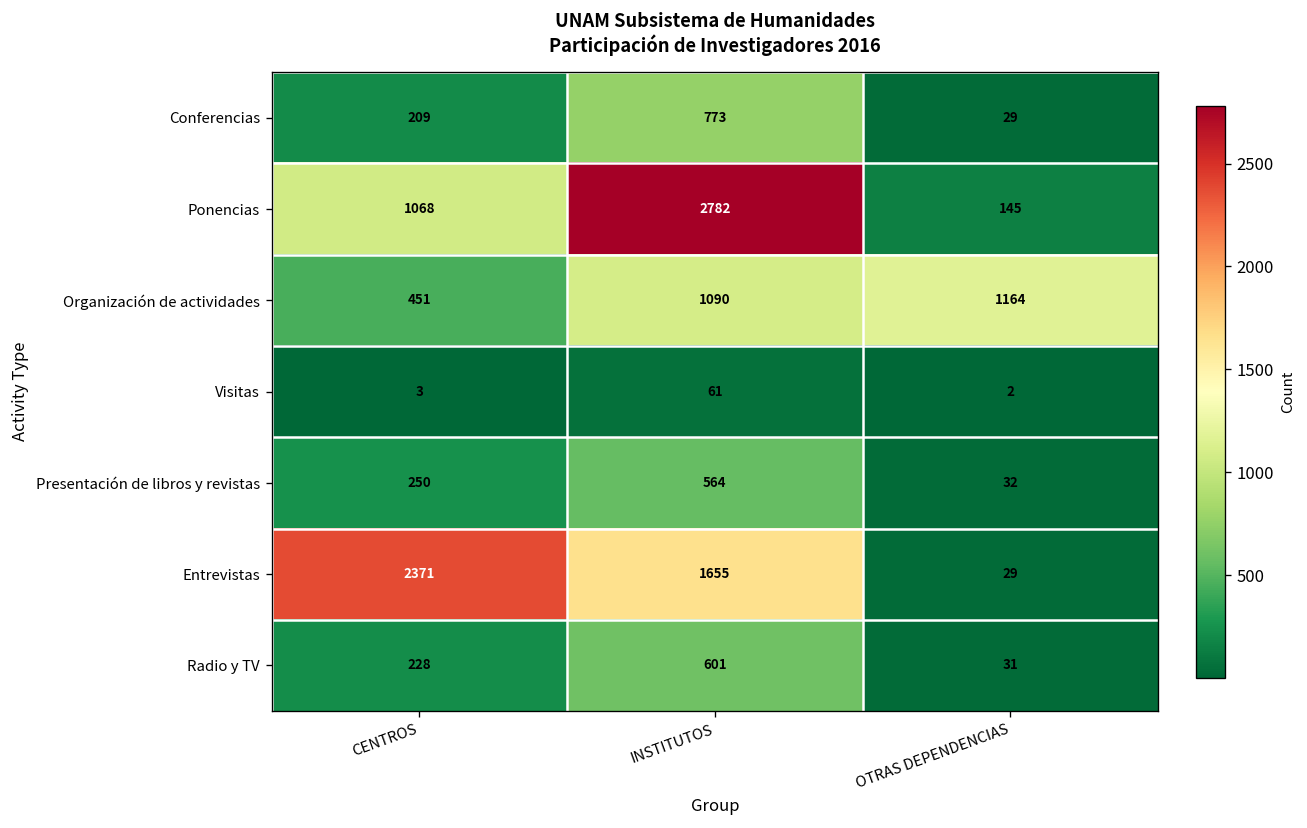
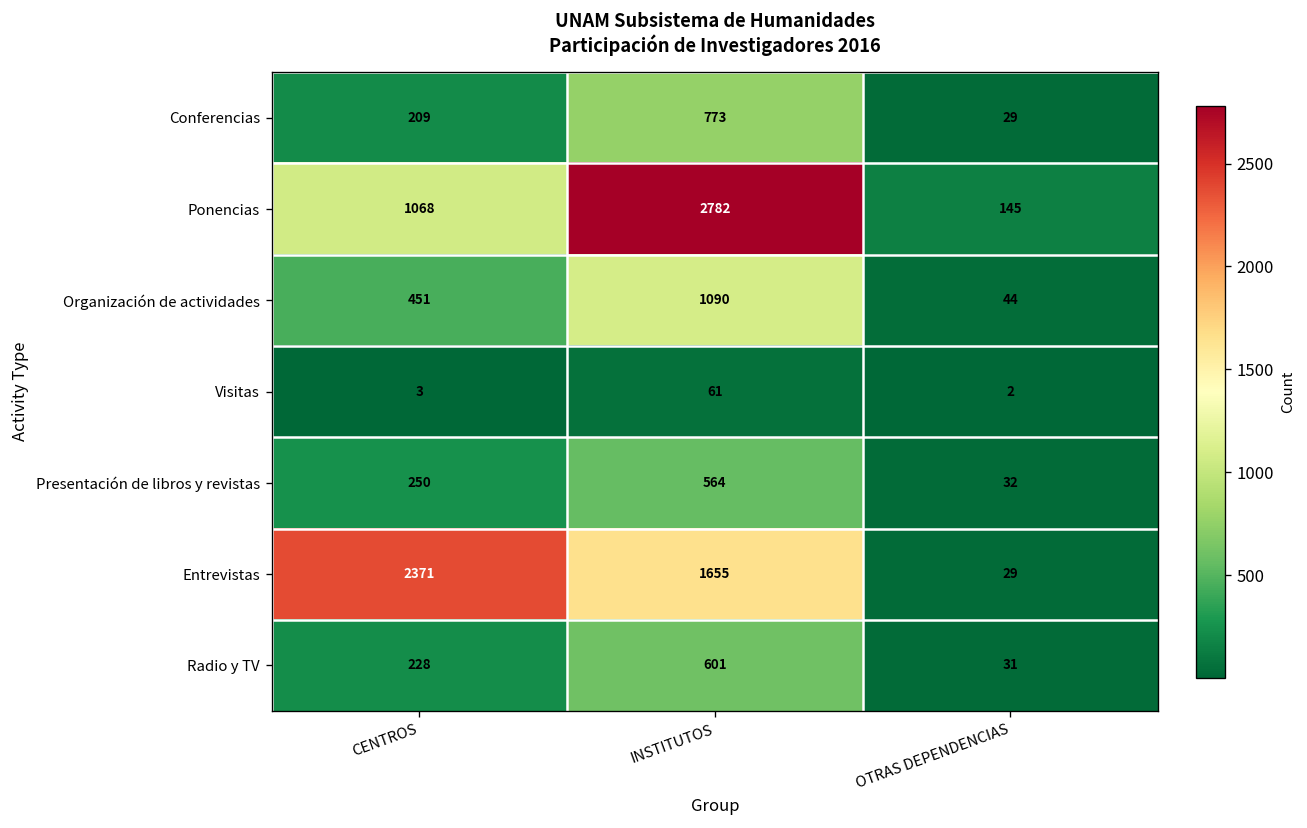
  {
    "Conferencias": {
      "CENTROS": 209,
      "INSTITUTOS": 773,
      "OTRAS DEPENDENCIAS": 29
    },
    "Ponencias": {
      "CENTROS": 1068,
      "INSTITUTOS": 2782,
      "OTRAS DEPENDENCIAS": 145
    },
    "Organización de actividades": {
      "CENTROS": 451,
      "INSTITUTOS": 1090,
-     "OTRAS DEPENDENCIAS": 1164
+     "OTRAS DEPENDENCIAS": 44
    },
    "Visitas": {
      "CENTROS": 3,
      "INSTITUTOS": 61,
      "OTRAS DEPENDENCIAS": 2
    },
    "Presentación de libros y revistas": {
      "CENTROS": 250,
      "INSTITUTOS": 564,
      "OTRAS DEPENDENCIAS": 32
    },
    "Entrevistas": {
      "CENTROS": 2371,
      "INSTITUTOS": 1655,
      "OTRAS DEPENDENCIAS": 29
    },
    "Radio y TV": {
      "CENTROS": 228,
      "INSTITUTOS": 601,
      "OTRAS DEPENDENCIAS": 31
    }
  }
